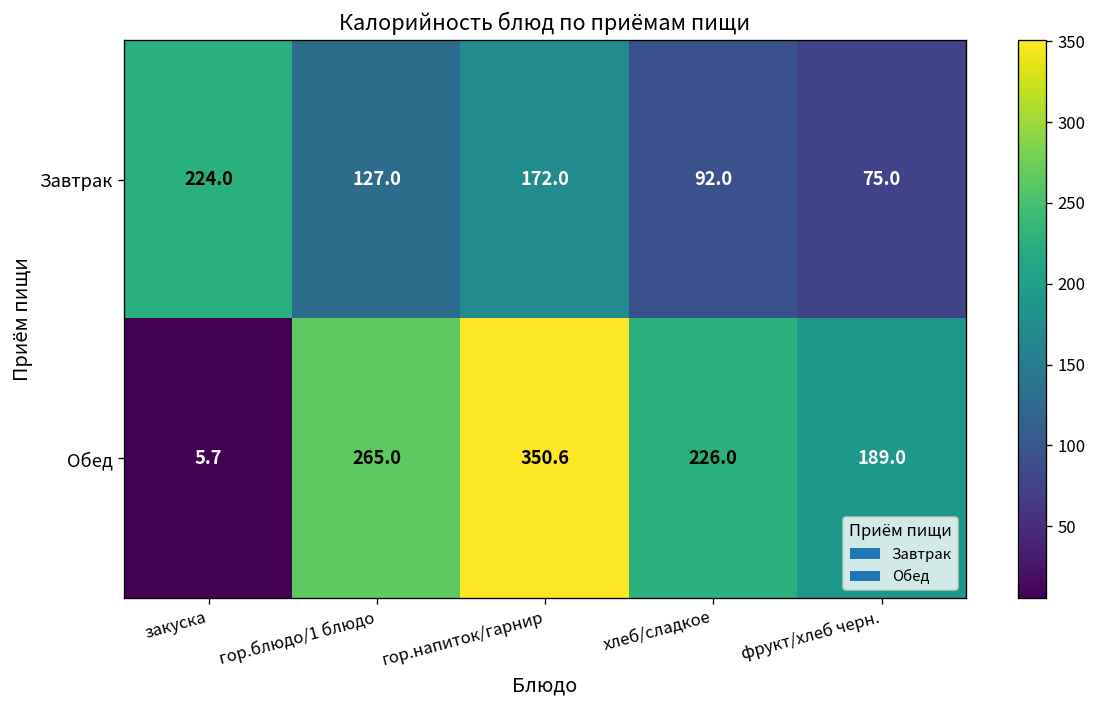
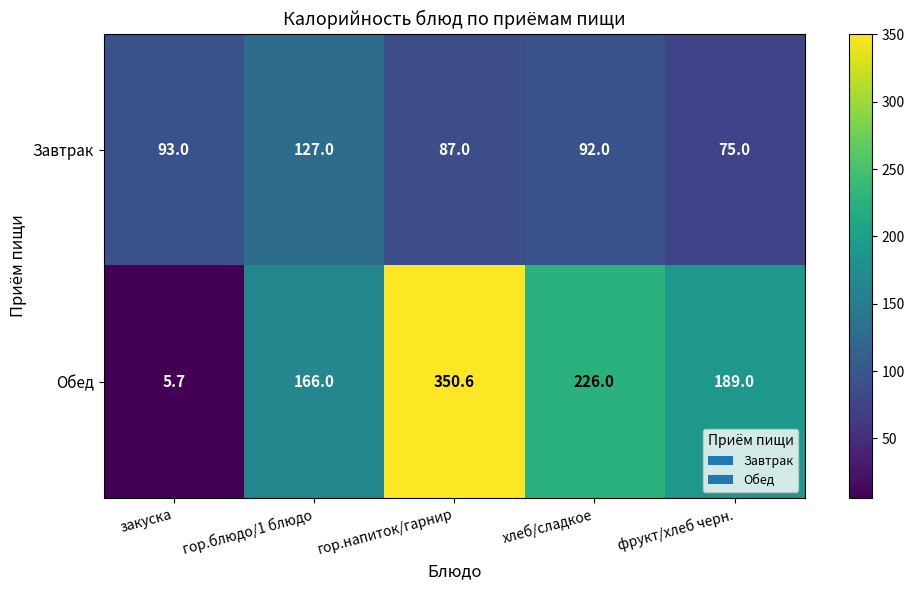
  {
    "Завтрак": {
-     "закуска": 224.0,
+     "закуска": 93.0,
      "гор.блюдо/1 блюдо": 127.0,
-     "гор.напиток/гарнир": 172.0,
+     "гор.напиток/гарнир": 87.0,
      "хлеб/сладкое": 92.0,
      "фрукт/хлеб черн.": 75.0
    },
    "Обед": {
      "закуска": 5.7,
-     "гор.блюдо/1 блюдо": 265.0,
+     "гор.блюдо/1 блюдо": 166.0,
      "гор.напиток/гарнир": 350.6,
      "хлеб/сладкое": 226.0,
      "фрукт/хлеб черн.": 189.0
    }
  }
